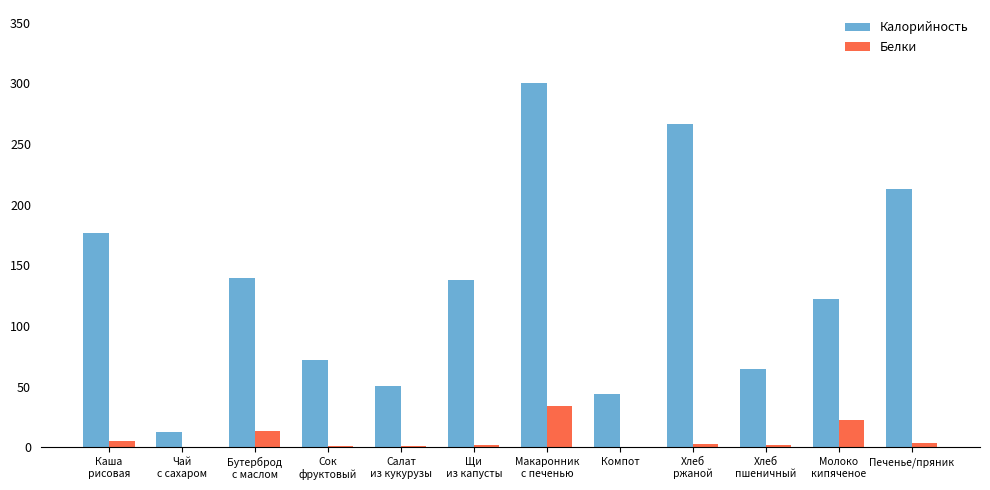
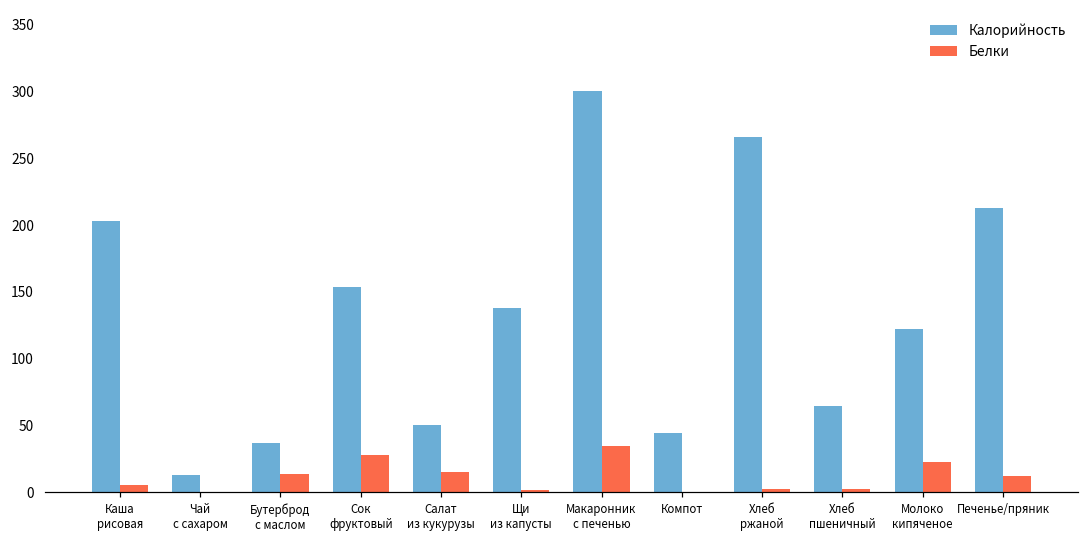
  {
    "Калорийность": {
-     "Каша рисовая": 176,
+     "Каша рисовая": 203,
      "Чай с сахаром": 13,
-     "Бутерброд с маслом": 140,
-     "Сок фруктовый": 72,
+     "Бутерброд с маслом": 37,
+     "Сок фруктовый": 154,
      "Салат из кукурузы": 50,
      "Щи из капусты": 138,
      "Макаронник с печенью": 300,
      "Компот": 44,
      "Хлеб ржаной": 266,
      "Хлеб пшеничный": 64,
      "Молоко кипяченое": 122,
      "Печенье/пряник": 213
    },
    "Белки": {
      "Каша рисовая": 6,
      "Бутерброд с маслом": 13,
-     "Сок фруктовый": 1,
-     "Салат из кукурузы": 1,
+     "Сок фруктовый": 28,
+     "Салат из кукурузы": 15,
      "Макаронник с печенью": 34,
      "Хлеб ржаной": 3,
      "Хлеб пшеничный": 2,
      "Молоко кипяченое": 22,
-     "Печенье/пряник": 4
+     "Печенье/пряник": 12
    }
  }
